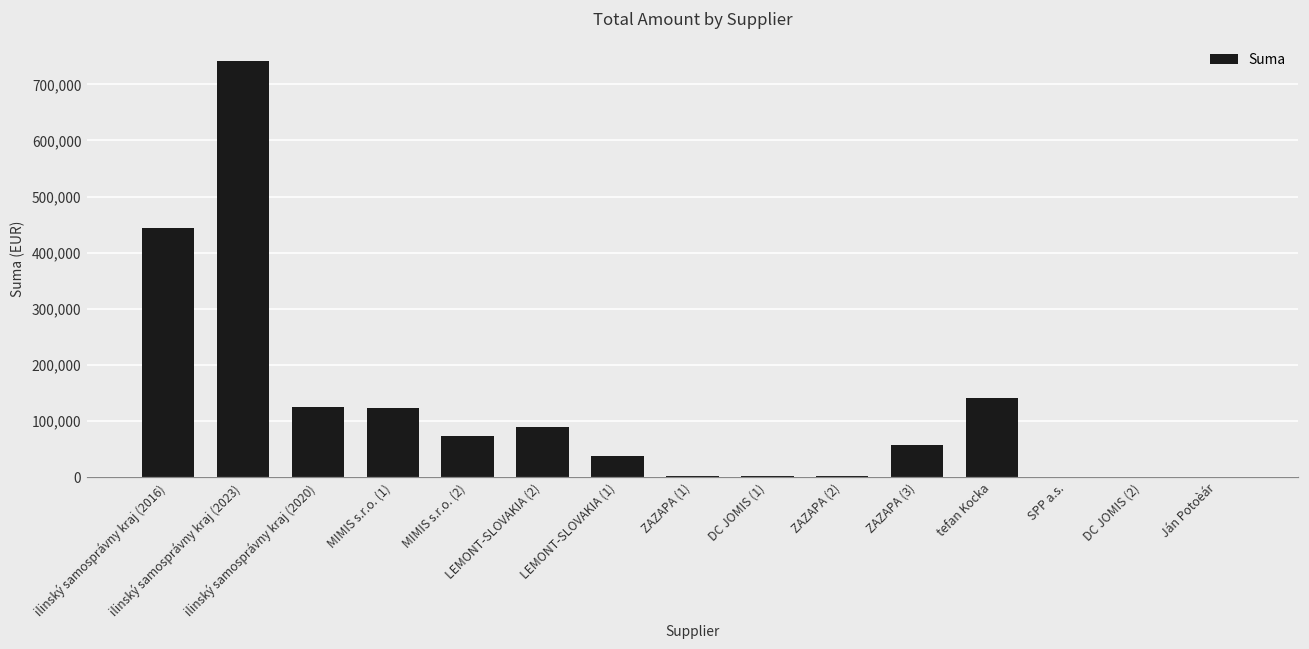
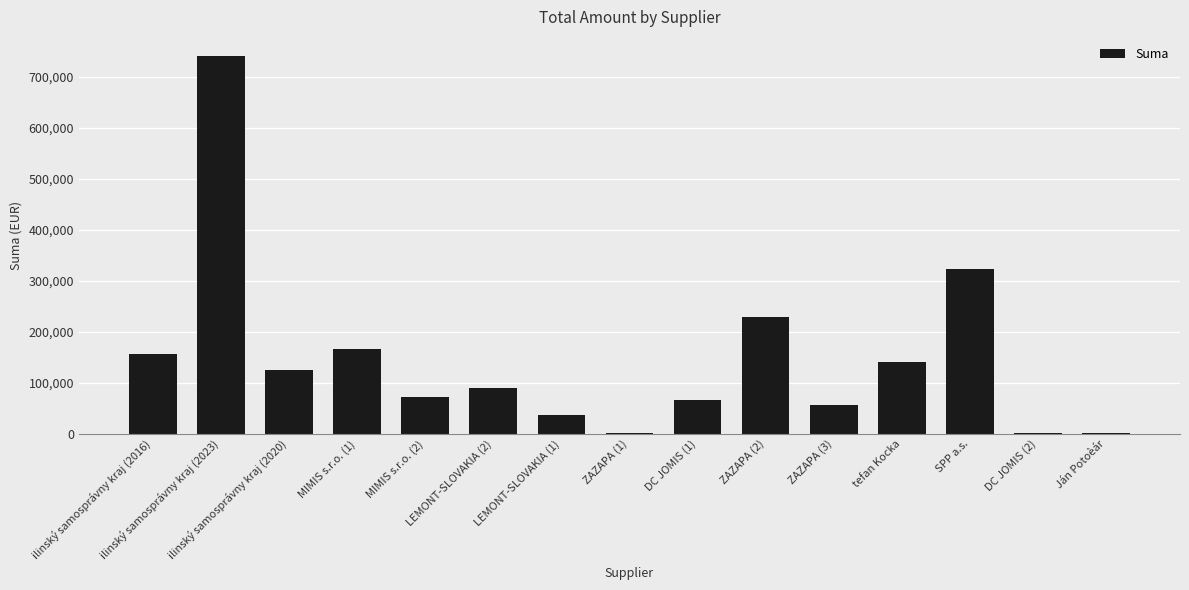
  {
-   "ilinský samosprávny kraj (2016)": "440,000",
+   "ilinský samosprávny kraj (2016)": "160,000",
    "ilinský samosprávny kraj (2023)": "740,000",
    "ilinský samosprávny kraj (2020)": "130,000",
-   "MIMIS s.r.o. (1)": "120,000",
+   "MIMIS s.r.o. (1)": "170,000",
    "MIMIS s.r.o. (2)": "70,000",
    "LEMONT-SLOVAKIA (2)": "90,000",
    "LEMONT-SLOVAKIA (1)": "40,000",
-   "DC JOMIS (1)": "0",
-   "ZAZAPA (2)": "0",
+   "DC JOMIS (1)": "70,000",
+   "ZAZAPA (2)": "230,000",
    "ZAZAPA (3)": "60,000",
    "tefan Kocka": "140,000",
-   "SPP a.s.": "0"
+   "SPP a.s.": "320,000"
  }
